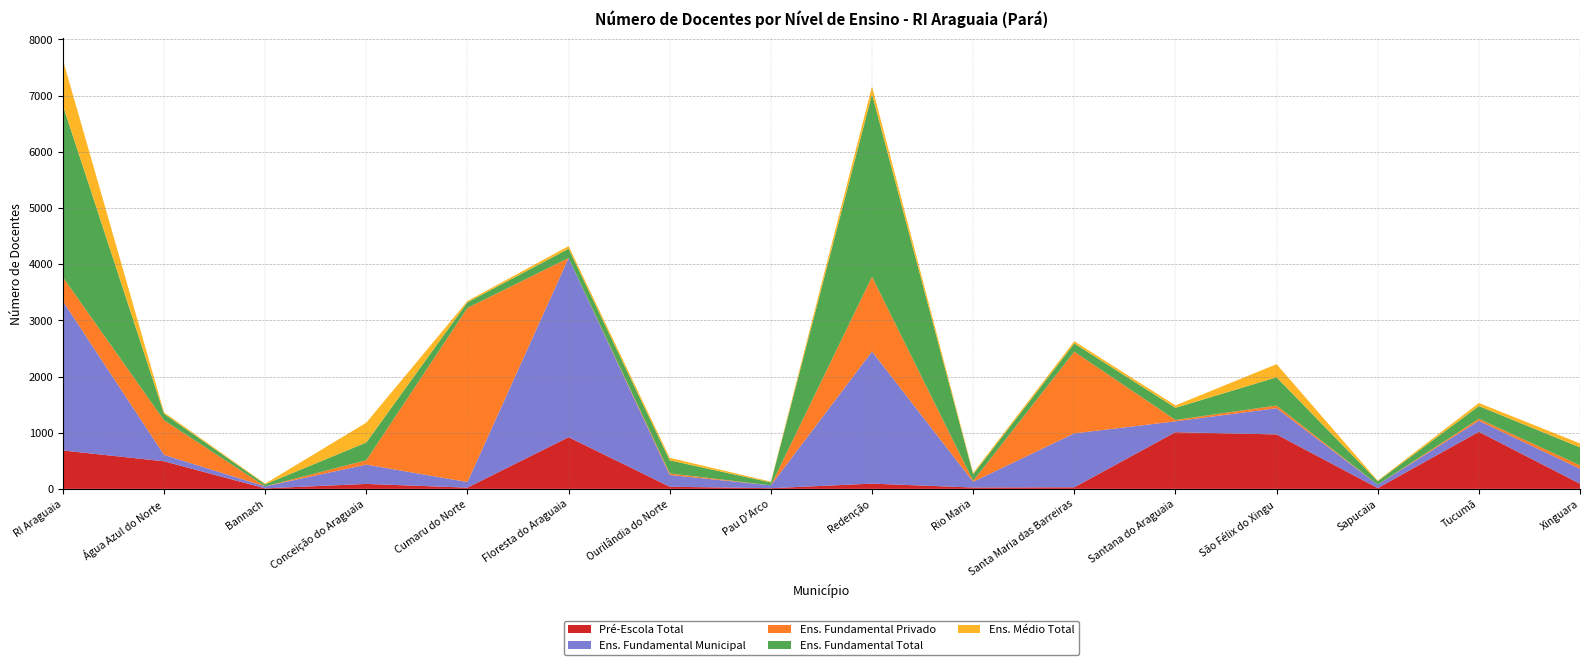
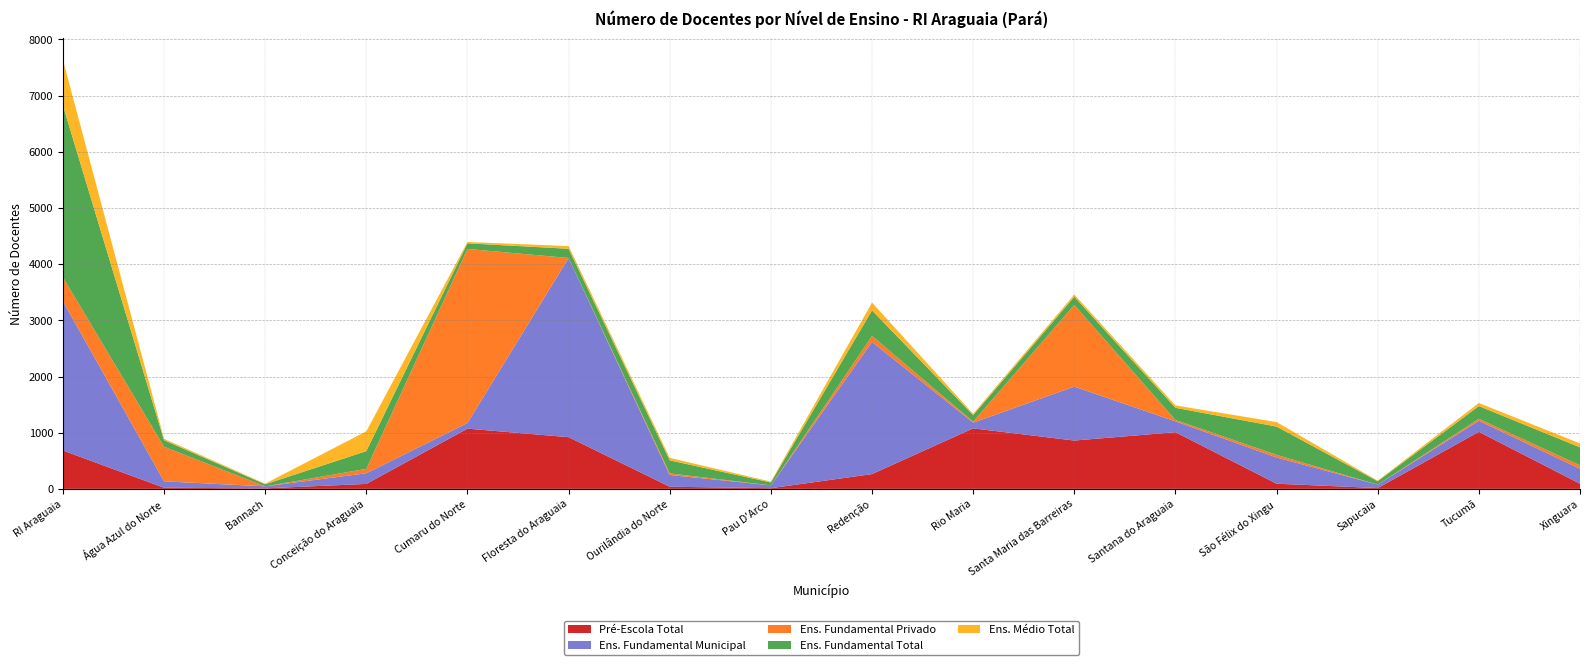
  {
    "Pré-Escola Total": {
      "RI Araguaia": 700,
-     "Água Azul do Norte": 500,
+     "Água Azul do Norte": 0,
      "Conceição do Araguaia": 100,
-     "Cumaru do Norte": 0,
+     "Cumaru do Norte": 1100,
      "Floresta do Araguaia": 900,
-     "Redenção": 100,
-     "Rio Maria": 0,
-     "Santa Maria das Barreiras": 0,
+     "Redenção": 300,
+     "Rio Maria": 1100,
+     "Santa Maria das Barreiras": 900,
      "Santana do Araguaia": 1000,
-     "São Félix do Xingu": 1000,
+     "São Félix do Xingu": 100,
      "Tucumã": 1000,
      "Xinguara": 100
    },
    "Ens. Fundamental Municipal": {
      "RI Araguaia": 2700,
      "Água Azul do Norte": 100,
-     "Conceição do Araguaia": 300,
+     "Conceição do Araguaia": 200,
      "Cumaru do Norte": 100,
      "Redenção": 2400,
      "Santa Maria das Barreiras": 1000,
      "São Félix do Xingu": 500,
      "Xinguara": 300
    },
    "Ens. Fundamental Privado": {
      "RI Araguaia": 400,
      "Água Azul do Norte": 600,
      "Conceição do Araguaia": 100,
      "Cumaru do Norte": 3100,
-     "Redenção": 1300,
+     "Redenção": 100,
      "Santa Maria das Barreiras": 1500,
      "São Félix do Xingu": 0,
      "Xinguara": 100
    },
    "Ens. Fundamental Total": {
      "RI Araguaia": 3100,
      "Conceição do Araguaia": 300,
      "Floresta do Araguaia": 200,
-     "Redenção": 3200,
+     "Redenção": 500,
      "São Félix do Xingu": 500,
      "Tucumã": 200,
      "Xinguara": 300
    },
    "Ens. Médio Total": {
      "RI Araguaia": 800,
      "Conceição do Araguaia": 400,
      "Floresta do Araguaia": 0,
      "Redenção": 100,
-     "São Félix do Xingu": 200,
+     "São Félix do Xingu": 100,
      "Tucumã": 100,
      "Xinguara": 100
    }
  }
